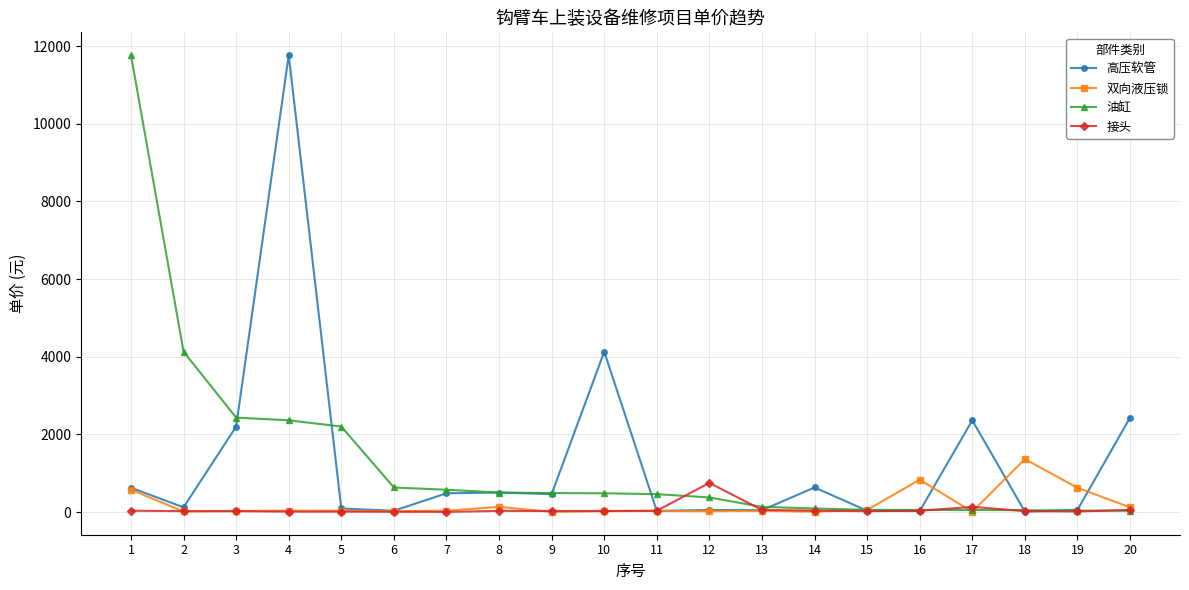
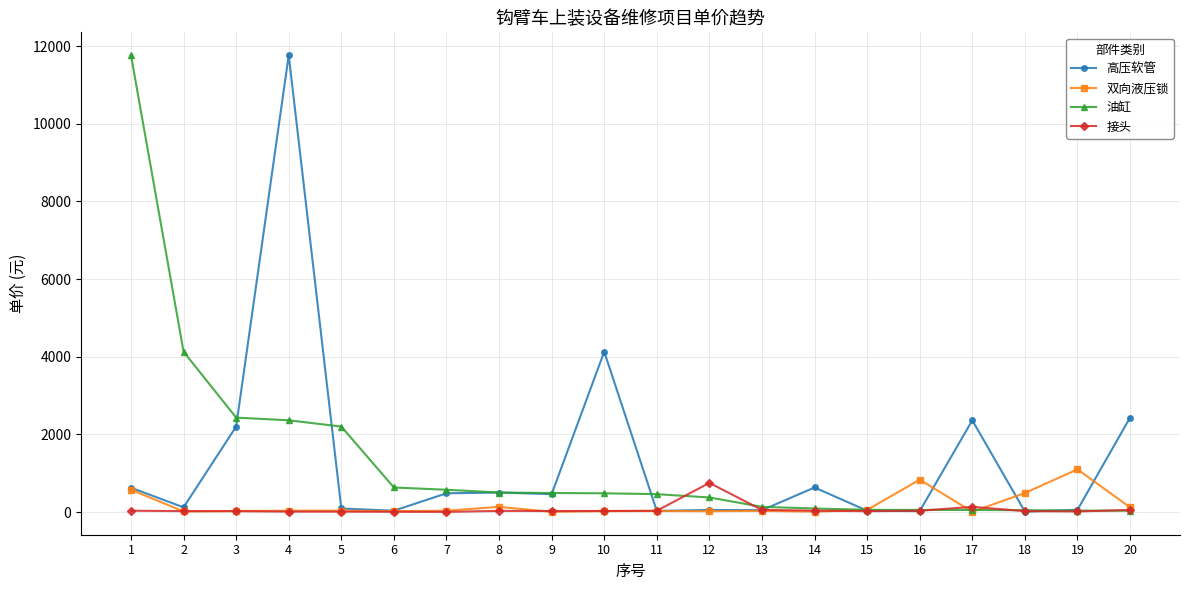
  {
    "高压软管": {
      "2": 100,
      "3": 2200,
      "4": 11800,
      "7": 500,
      "10": 4100,
      "14": 600,
      "17": 2400,
      "20": 2400
    },
    "双向液压锁": {
      "8": 100,
      "16": 800,
-     "18": 1400,
-     "19": 600,
+     "18": 500,
+     "19": 1100,
      "20": 100
    },
    "油缸": {
      "1": 11800,
      "2": 4100,
      "3": 2400,
      "4": 2400,
      "5": 2200,
      "6": 600,
      "7": 600,
      "10": 500,
      "11": 500,
      "12": 400,
      "13": 100
    },
    "接头": {
      "1": 0,
      "8": 0,
      "12": 800,
      "17": 100
    }
  }
